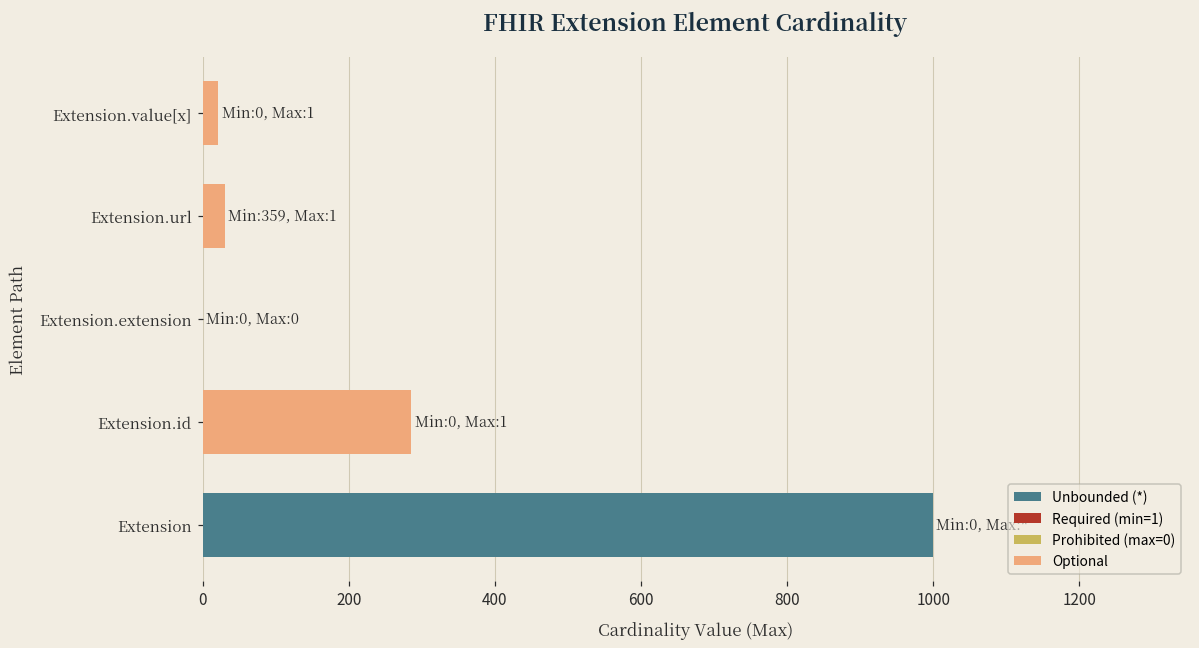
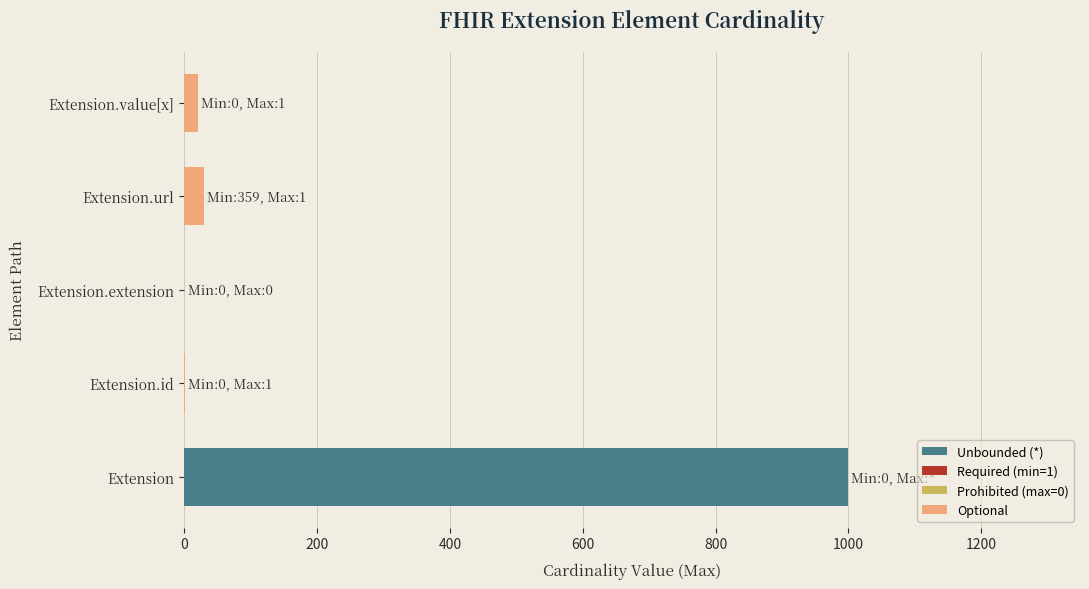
  {
-   "Extension.id": 290
+   "Extension.id": 0
  }
